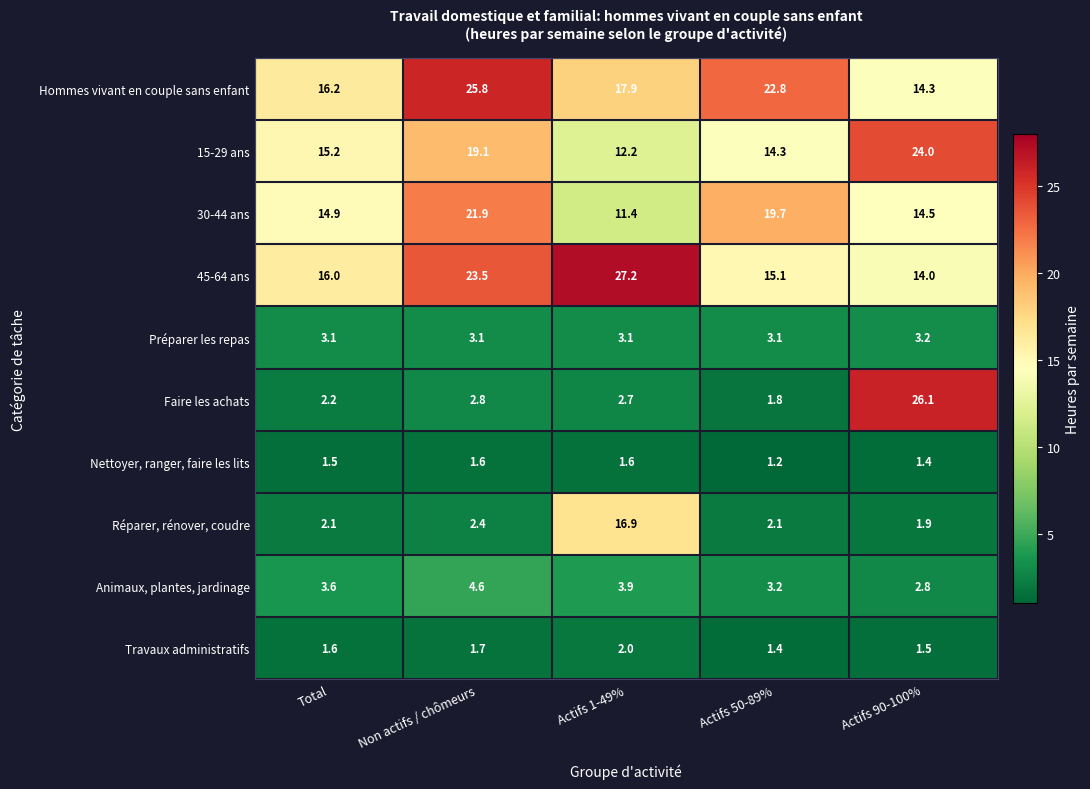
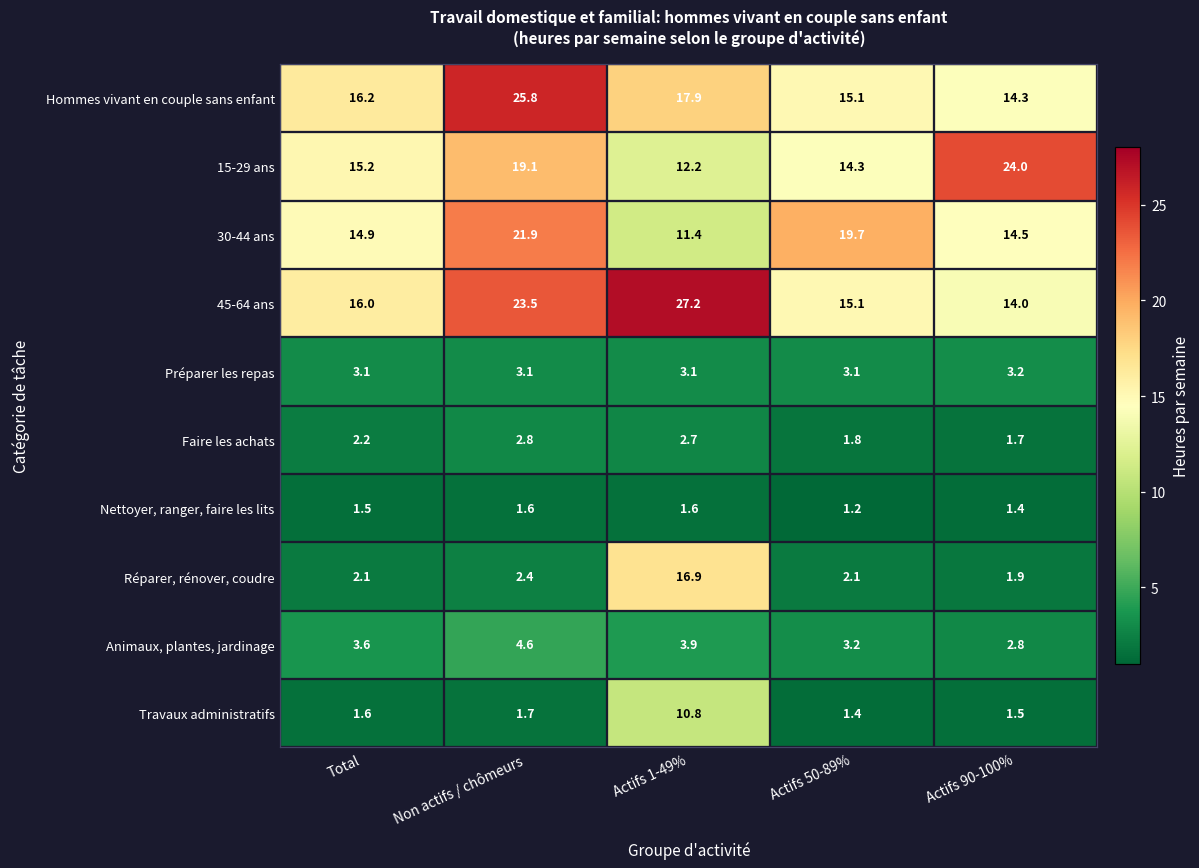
  {
    "Hommes vivant en couple sans enfant": {
      "Total": 16.2,
      "Non actifs / chômeurs": 25.8,
      "Actifs 1-49%": 17.9,
-     "Actifs 50-89%": 22.8,
+     "Actifs 50-89%": 15.1,
      "Actifs 90-100%": 14.3
    },
    "15-29 ans": {
      "Total": 15.2,
      "Non actifs / chômeurs": 19.1,
      "Actifs 1-49%": 12.2,
      "Actifs 50-89%": 14.3,
      "Actifs 90-100%": 24.0
    },
    "30-44 ans": {
      "Total": 14.9,
      "Non actifs / chômeurs": 21.9,
      "Actifs 1-49%": 11.4,
      "Actifs 50-89%": 19.7,
      "Actifs 90-100%": 14.5
    },
    "45-64 ans": {
      "Total": 16.0,
      "Non actifs / chômeurs": 23.5,
      "Actifs 1-49%": 27.2,
      "Actifs 50-89%": 15.1,
      "Actifs 90-100%": 14.0
    },
    "Préparer les repas": {
      "Total": 3.1,
      "Non actifs / chômeurs": 3.1,
      "Actifs 1-49%": 3.1,
      "Actifs 50-89%": 3.1,
      "Actifs 90-100%": 3.2
    },
    "Faire les achats": {
      "Total": 2.2,
      "Non actifs / chômeurs": 2.8,
      "Actifs 1-49%": 2.7,
      "Actifs 50-89%": 1.8,
-     "Actifs 90-100%": 26.1
+     "Actifs 90-100%": 1.7
    },
    "Nettoyer, ranger, faire les lits": {
      "Total": 1.5,
      "Non actifs / chômeurs": 1.6,
      "Actifs 1-49%": 1.6,
      "Actifs 50-89%": 1.2,
      "Actifs 90-100%": 1.4
    },
    "Réparer, rénover, coudre": {
      "Total": 2.1,
      "Non actifs / chômeurs": 2.4,
      "Actifs 1-49%": 16.9,
      "Actifs 50-89%": 2.1,
      "Actifs 90-100%": 1.9
    },
    "Animaux, plantes, jardinage": {
      "Total": 3.6,
      "Non actifs / chômeurs": 4.6,
      "Actifs 1-49%": 3.9,
      "Actifs 50-89%": 3.2,
      "Actifs 90-100%": 2.8
    },
    "Travaux administratifs": {
      "Total": 1.6,
      "Non actifs / chômeurs": 1.7,
-     "Actifs 1-49%": 2.0,
+     "Actifs 1-49%": 10.8,
      "Actifs 50-89%": 1.4,
      "Actifs 90-100%": 1.5
    }
  }
